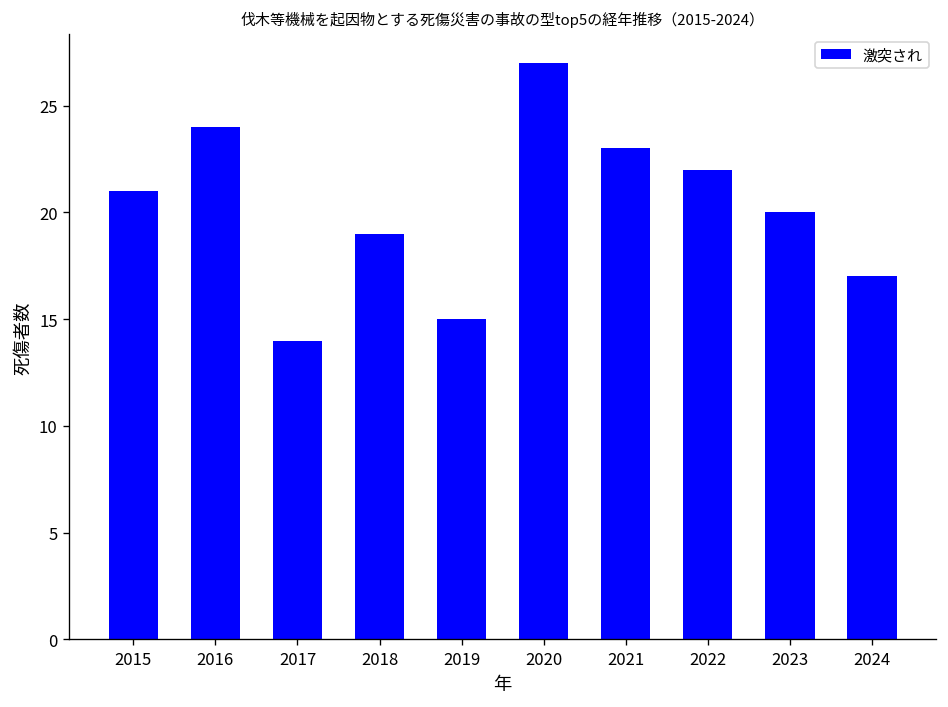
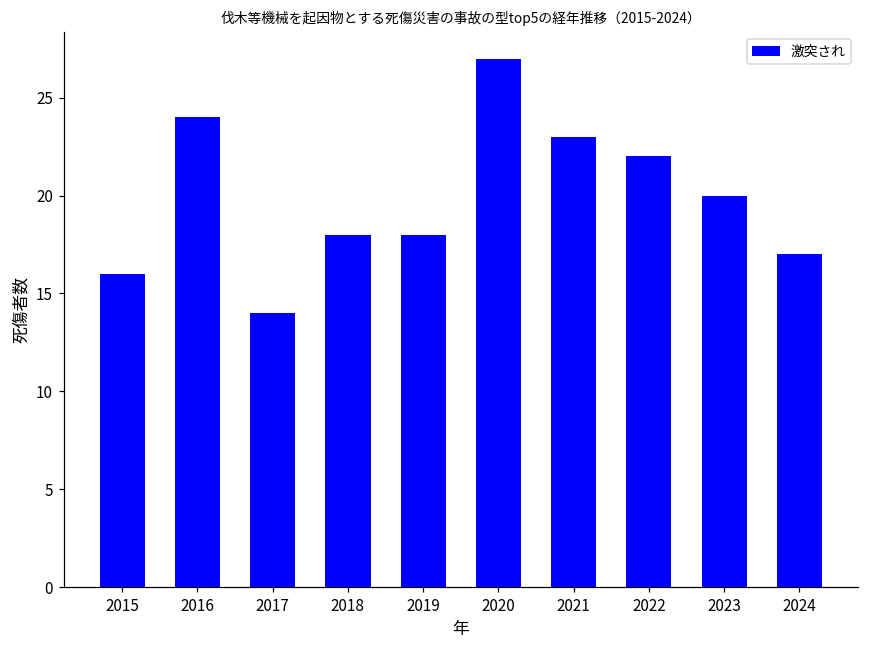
  {
-   "2015": 21,
+   "2015": 16,
    "2016": 24,
    "2017": 14,
-   "2018": 19,
-   "2019": 15,
+   "2018": 18,
+   "2019": 18,
    "2020": 27,
    "2021": 23,
    "2022": 22,
    "2023": 20,
    "2024": 17
  }
